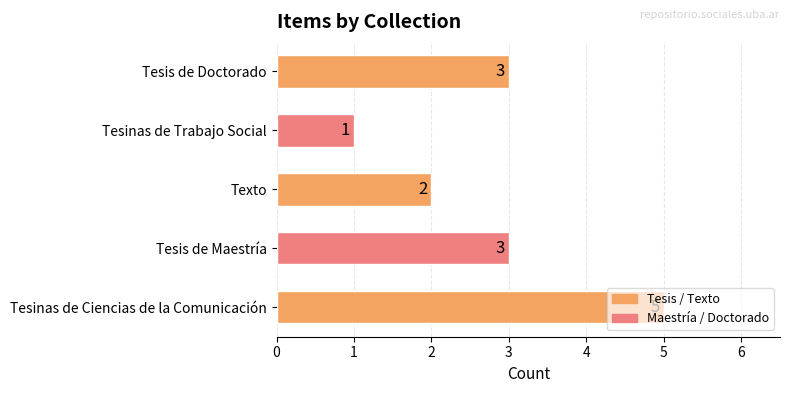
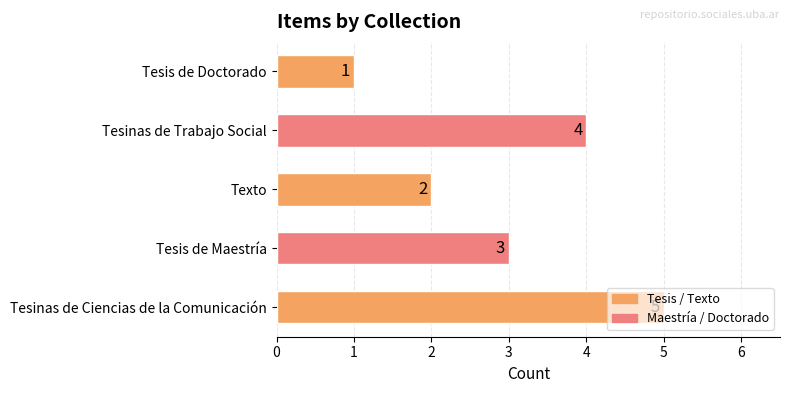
  {
-   "Tesis de Doctorado": 3,
-   "Tesinas de Trabajo Social": 1,
+   "Tesis de Doctorado": 1,
+   "Tesinas de Trabajo Social": 4,
    "Texto": 2,
    "Tesis de Maestría": 3
  }
